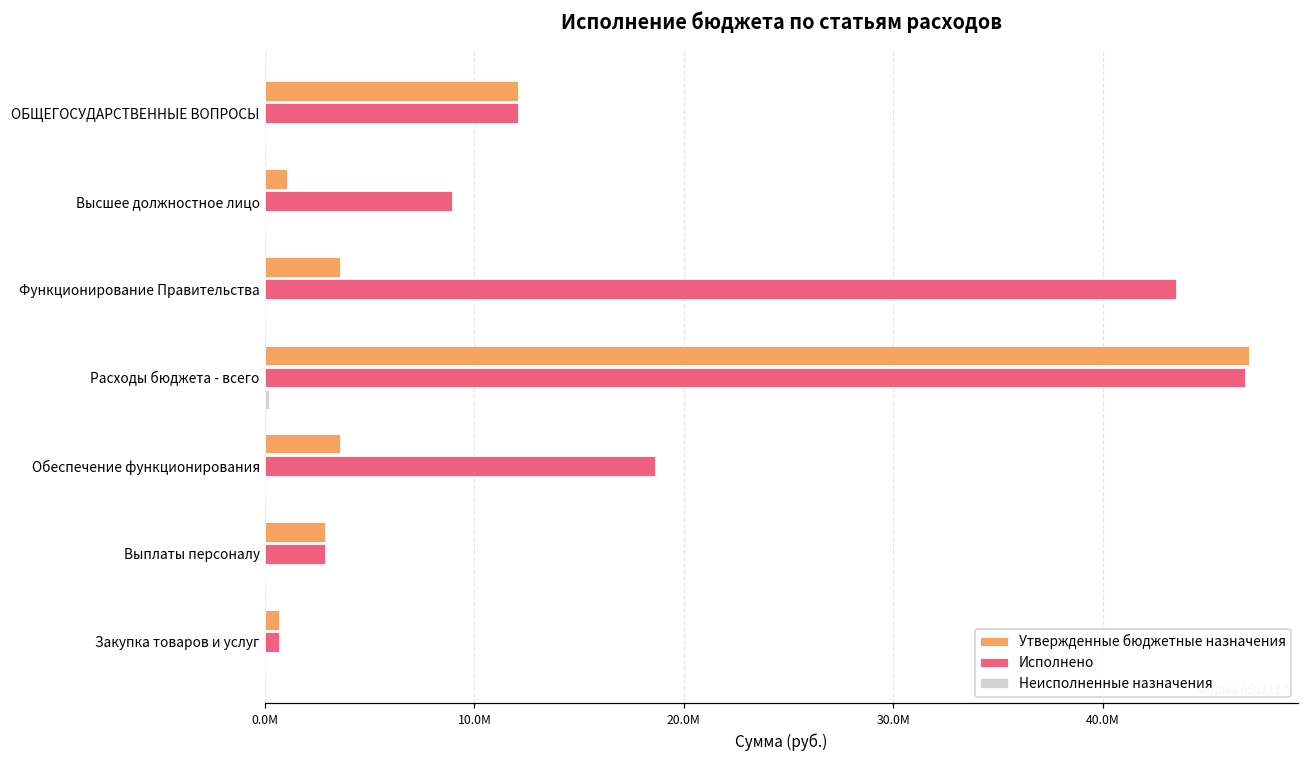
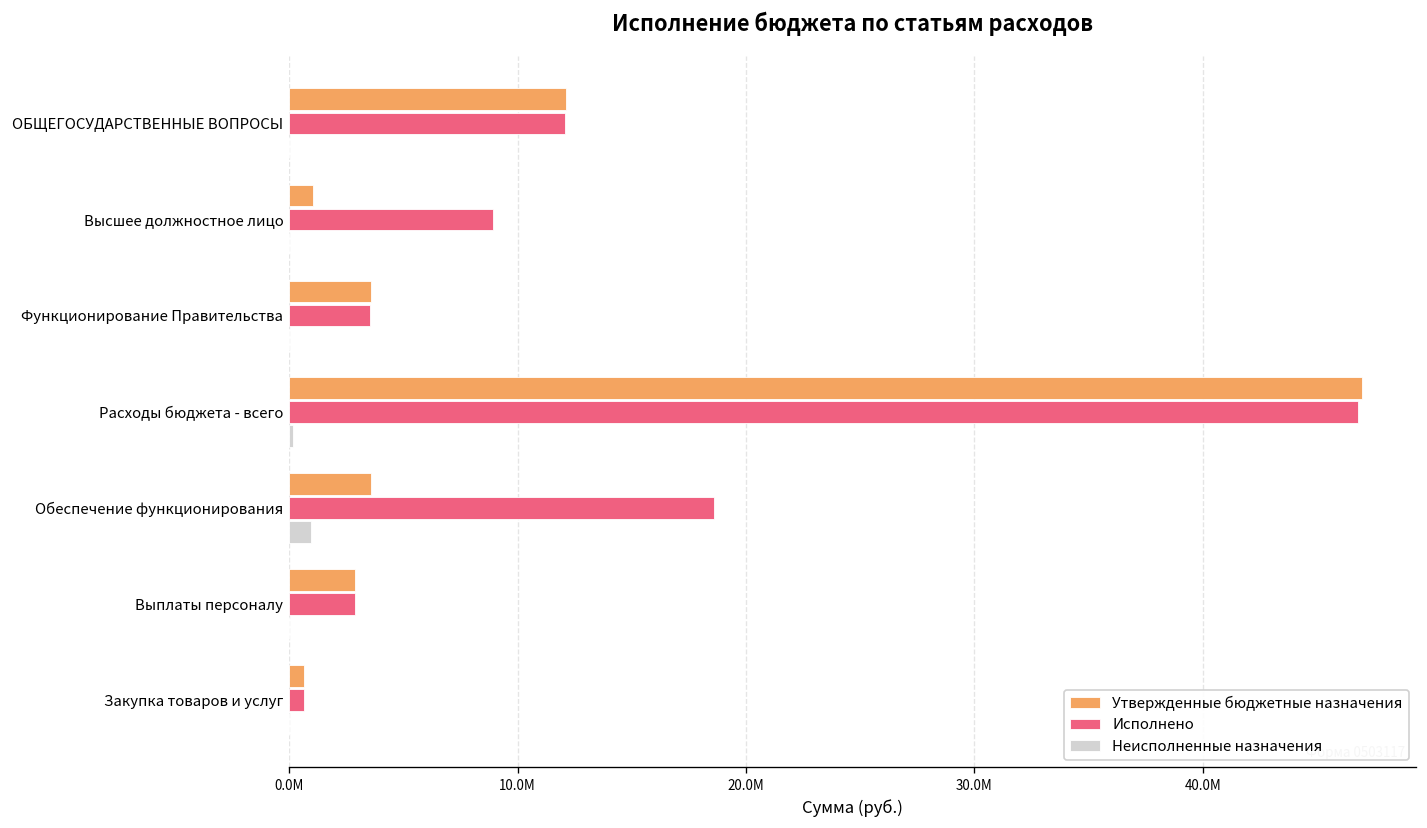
  {
    "Утвержденные бюджетные назначения": {
      "ОБЩЕГОСУДАРСТВЕННЫЕ ВОПРОСЫ": 12100000,
      "Высшее должностное лицо": 1100000,
      "Функционирование Правительства": 3600000,
      "Расходы бюджета - всего": 47000000,
      "Обеспечение функционирования": 3600000,
      "Выплаты персоналу": 2900000,
      "Закупка товаров и услуг": 700000
    },
    "Исполнено": {
      "ОБЩЕГОСУДАРСТВЕННЫЕ ВОПРОСЫ": 12100000,
      "Высшее должностное лицо": 8900000,
-     "Функционирование Правительства": 43500000,
+     "Функционирование Правительства": 3600000,
      "Расходы бюджета - всего": 46800000,
      "Обеспечение функционирования": 18600000,
      "Выплаты персоналу": 2900000,
      "Закупка товаров и услуг": 600000
    },
    "Неисполненные назначения": {
      "Высшее должностное лицо": 0,
      "Расходы бюджета - всего": 200000,
-     "Обеспечение функционирования": 0,
+     "Обеспечение функционирования": 900000,
      "Выплаты персоналу": 0
    }
  }
